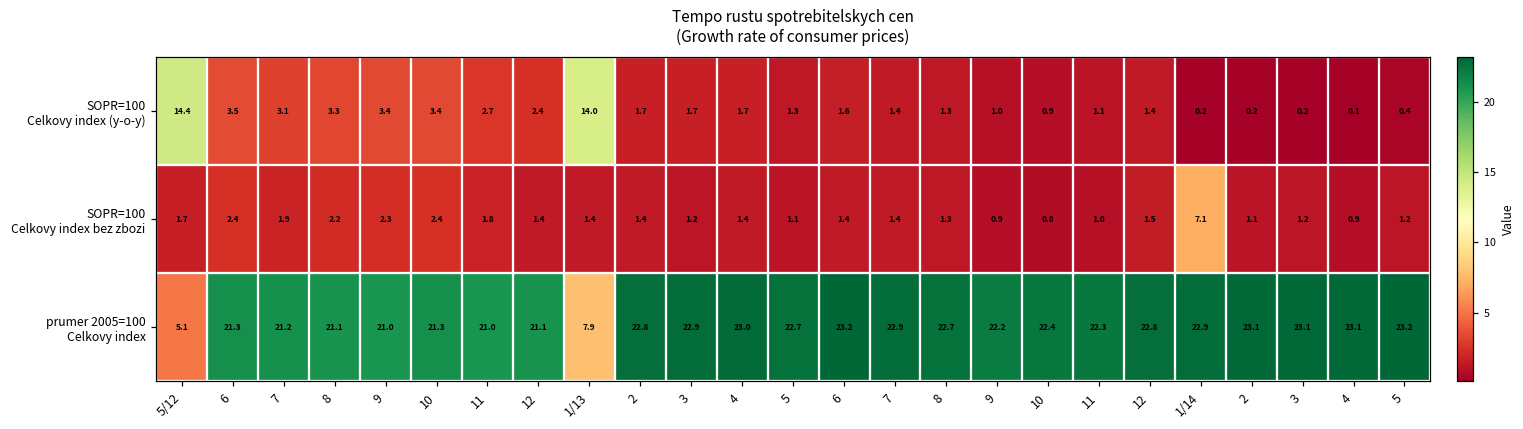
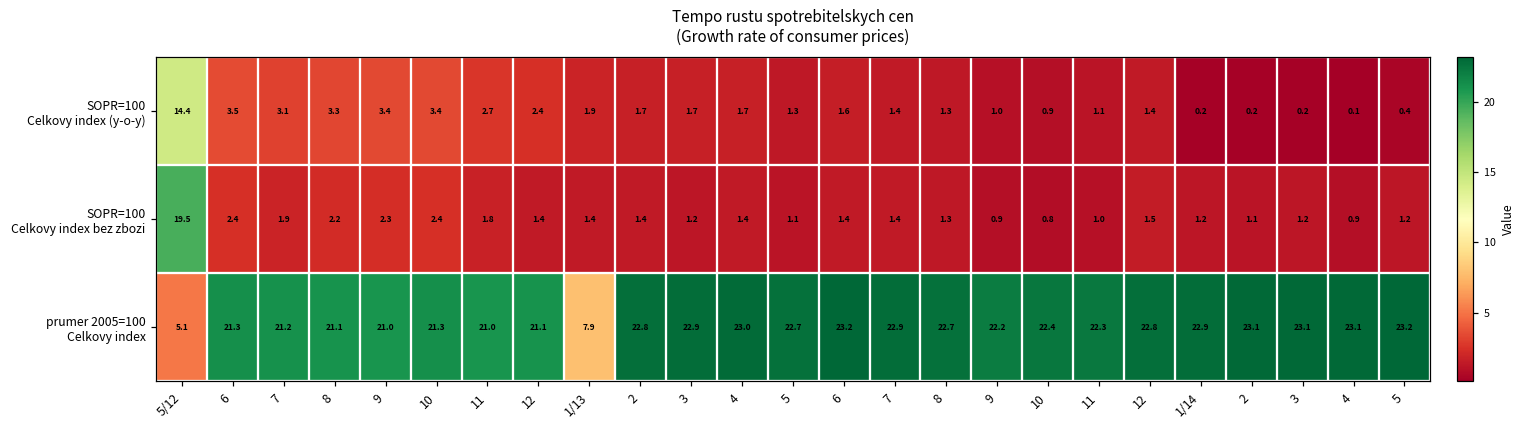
  {
    "SOPR=100 Celkovy index (y-o-y)": {
      "5/12": 14.4,
-     "1/13": 14.0,
+     "1/13": 1.9,
      "1/14": 0.2
    },
    "SOPR=100 Celkovy index bez zbozi": {
-     "5/12": 1.7,
+     "5/12": 19.5,
      "1/13": 1.4,
-     "1/14": 7.1
+     "1/14": 1.2
    },
    "prumer 2005=100 Celkovy index": {
      "5/12": 5.1,
      "1/13": 7.9,
      "1/14": 22.9
    }
  }
